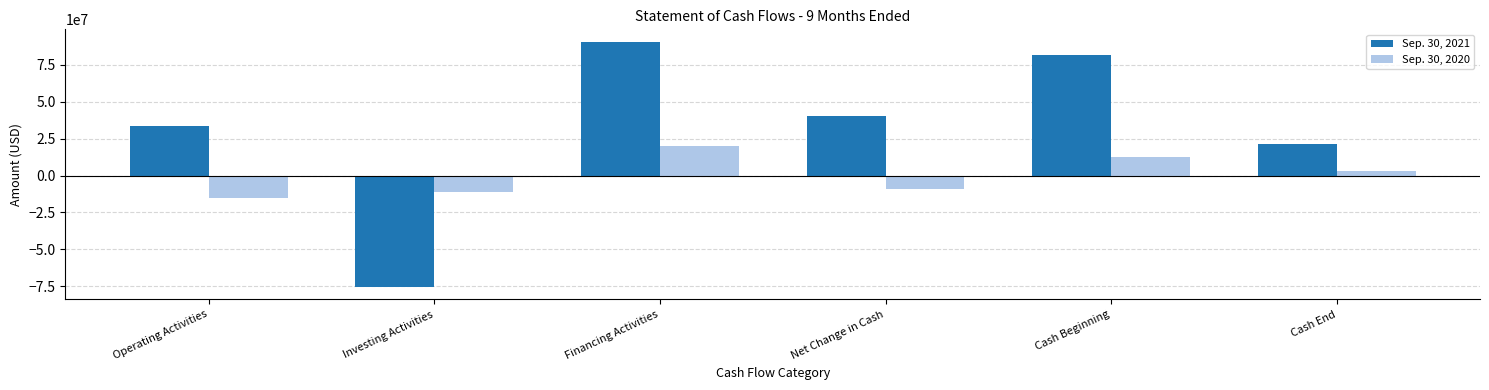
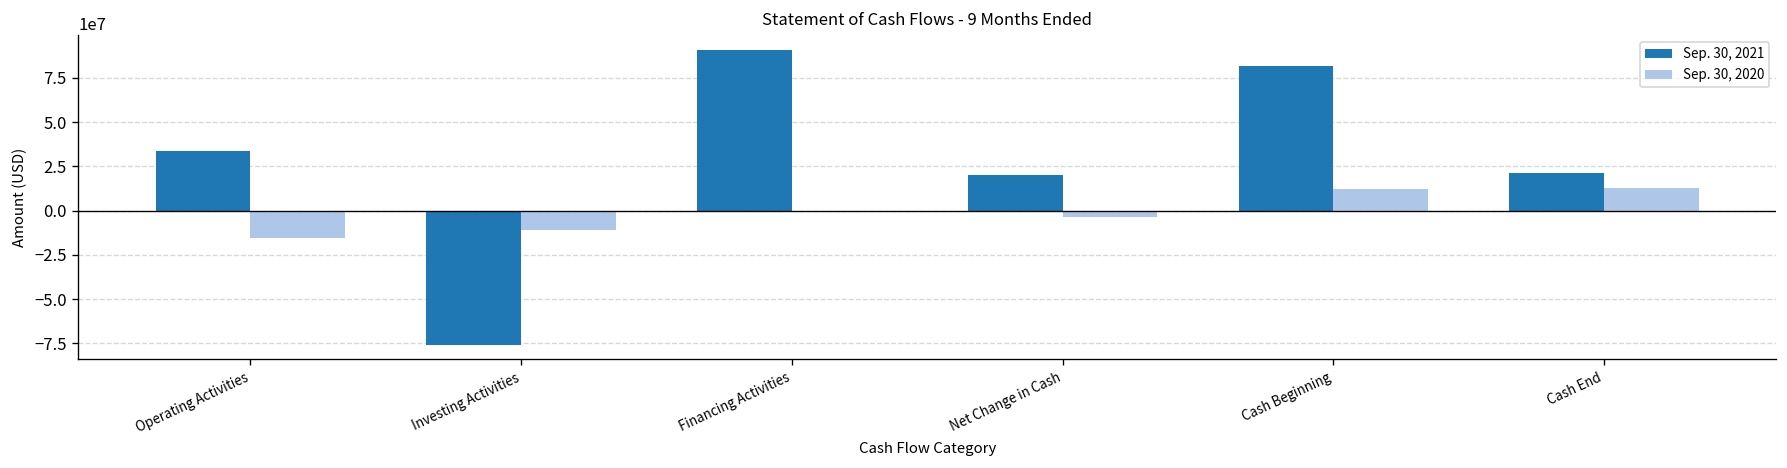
  {
    "Sep. 30, 2021": {
      "Operating Activities": 34000000,
      "Investing Activities": -76000000,
      "Financing Activities": 91000000,
-     "Net Change in Cash": 40000000,
+     "Net Change in Cash": 20000000,
      "Cash Beginning": 82000000,
      "Cash End": 21000000
    },
    "Sep. 30, 2020": {
      "Operating Activities": -15000000,
      "Investing Activities": -11000000,
-     "Financing Activities": 20000000,
-     "Net Change in Cash": -9000000,
+     "Financing Activities": 0,
+     "Net Change in Cash": -4000000,
      "Cash Beginning": 12000000,
-     "Cash End": 3000000
+     "Cash End": 13000000
    }
  }
